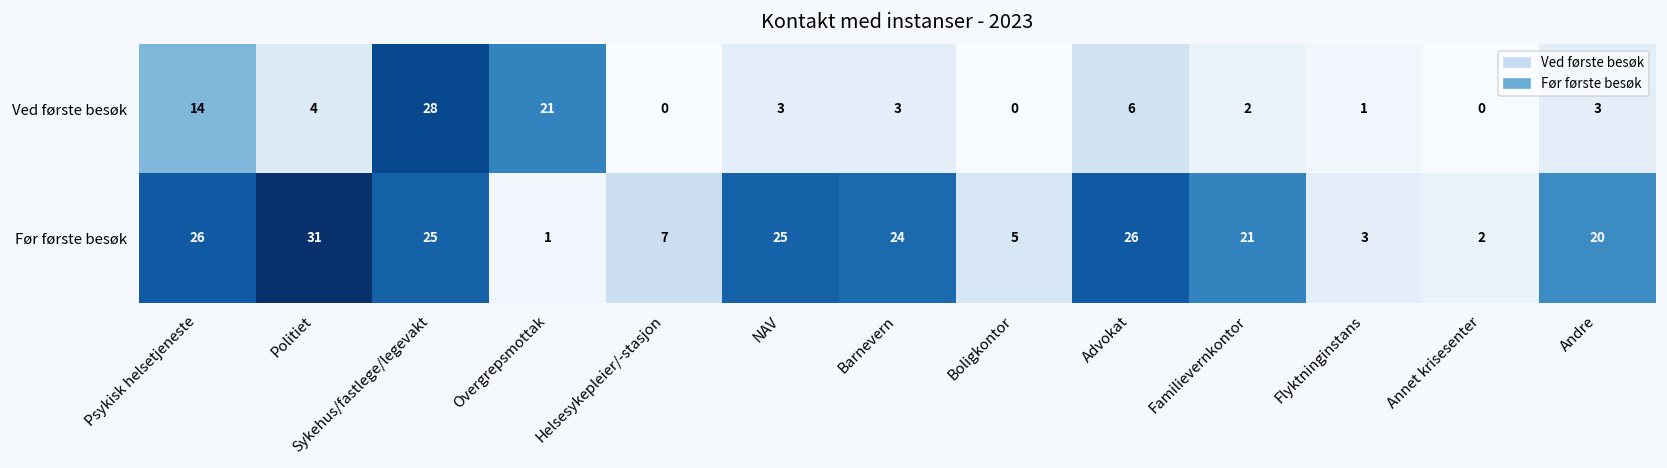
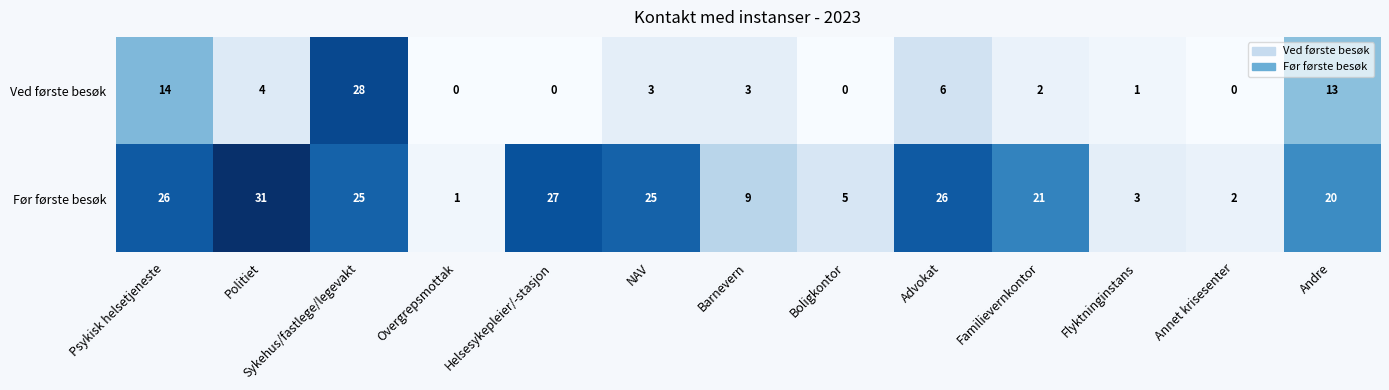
  {
    "Ved første besøk": {
      "Psykisk helsetjeneste": 14,
      "Politiet": 4,
      "Sykehus/fastlege/legevakt": 28,
-     "Overgrepsmottak": 21,
+     "Overgrepsmottak": 0,
      "Helsesykepleier/-stasjon": 0,
      "NAV": 3,
      "Barnevern": 3,
      "Boligkontor": 0,
      "Advokat": 6,
      "Familievernkontor": 2,
      "Flyktninginstans": 1,
      "Annet krisesenter": 0,
-     "Andre": 3
+     "Andre": 13
    },
    "Før første besøk": {
      "Psykisk helsetjeneste": 26,
      "Politiet": 31,
      "Sykehus/fastlege/legevakt": 25,
      "Overgrepsmottak": 1,
-     "Helsesykepleier/-stasjon": 7,
+     "Helsesykepleier/-stasjon": 27,
      "NAV": 25,
-     "Barnevern": 24,
+     "Barnevern": 9,
      "Boligkontor": 5,
      "Advokat": 26,
      "Familievernkontor": 21,
      "Flyktninginstans": 3,
      "Annet krisesenter": 2,
      "Andre": 20
    }
  }
